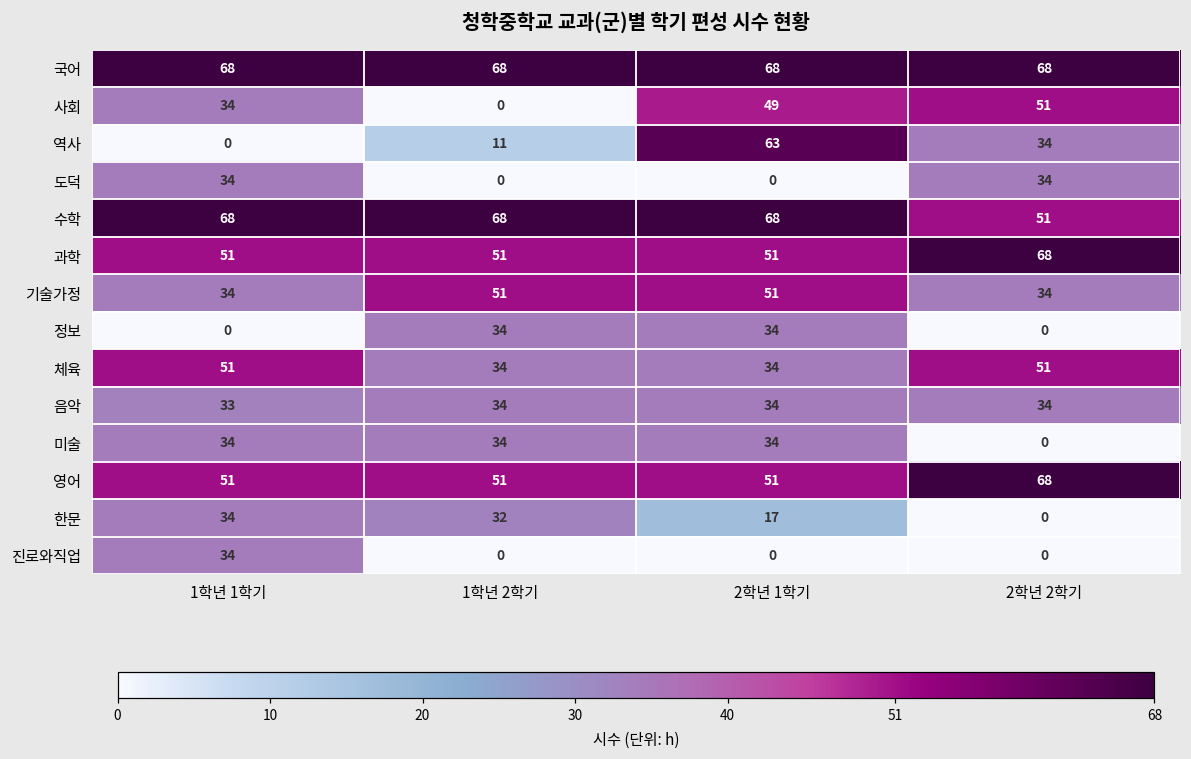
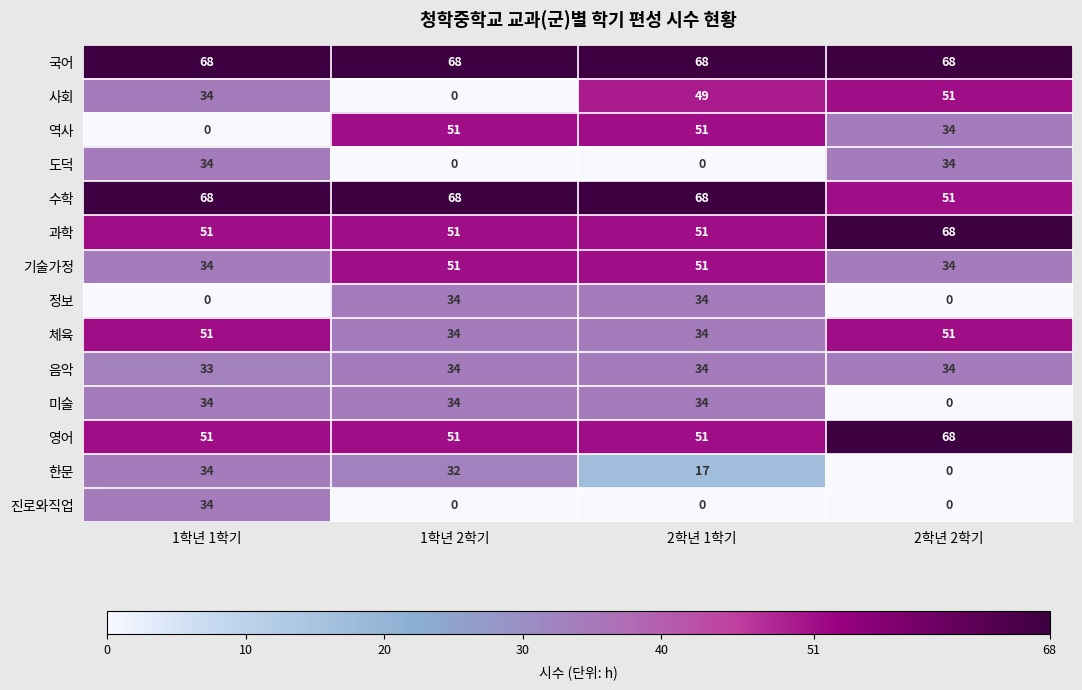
  {
    "국어": {
      "1학년 1학기": 68,
      "1학년 2학기": 68,
      "2학년 1학기": 68,
      "2학년 2학기": 68
    },
    "사회": {
      "1학년 1학기": 34,
      "1학년 2학기": 0,
      "2학년 1학기": 49,
      "2학년 2학기": 51
    },
    "역사": {
      "1학년 1학기": 0,
-     "1학년 2학기": 11,
-     "2학년 1학기": 63,
+     "1학년 2학기": 51,
+     "2학년 1학기": 51,
      "2학년 2학기": 34
    },
    "도덕": {
      "1학년 1학기": 34,
      "1학년 2학기": 0,
      "2학년 1학기": 0,
      "2학년 2학기": 34
    },
    "수학": {
      "1학년 1학기": 68,
      "1학년 2학기": 68,
      "2학년 1학기": 68,
      "2학년 2학기": 51
    },
    "과학": {
      "1학년 1학기": 51,
      "1학년 2학기": 51,
      "2학년 1학기": 51,
      "2학년 2학기": 68
    },
    "기술가정": {
      "1학년 1학기": 34,
      "1학년 2학기": 51,
      "2학년 1학기": 51,
      "2학년 2학기": 34
    },
    "정보": {
      "1학년 1학기": 0,
      "1학년 2학기": 34,
      "2학년 1학기": 34,
      "2학년 2학기": 0
    },
    "체육": {
      "1학년 1학기": 51,
      "1학년 2학기": 34,
      "2학년 1학기": 34,
      "2학년 2학기": 51
    },
    "음악": {
      "1학년 1학기": 33,
      "1학년 2학기": 34,
      "2학년 1학기": 34,
      "2학년 2학기": 34
    },
    "미술": {
      "1학년 1학기": 34,
      "1학년 2학기": 34,
      "2학년 1학기": 34,
      "2학년 2학기": 0
    },
    "영어": {
      "1학년 1학기": 51,
      "1학년 2학기": 51,
      "2학년 1학기": 51,
      "2학년 2학기": 68
    },
    "한문": {
      "1학년 1학기": 34,
      "1학년 2학기": 32,
      "2학년 1학기": 17,
      "2학년 2학기": 0
    },
    "진로와직업": {
      "1학년 1학기": 34,
      "1학년 2학기": 0,
      "2학년 1학기": 0,
      "2학년 2학기": 0
    }
  }
